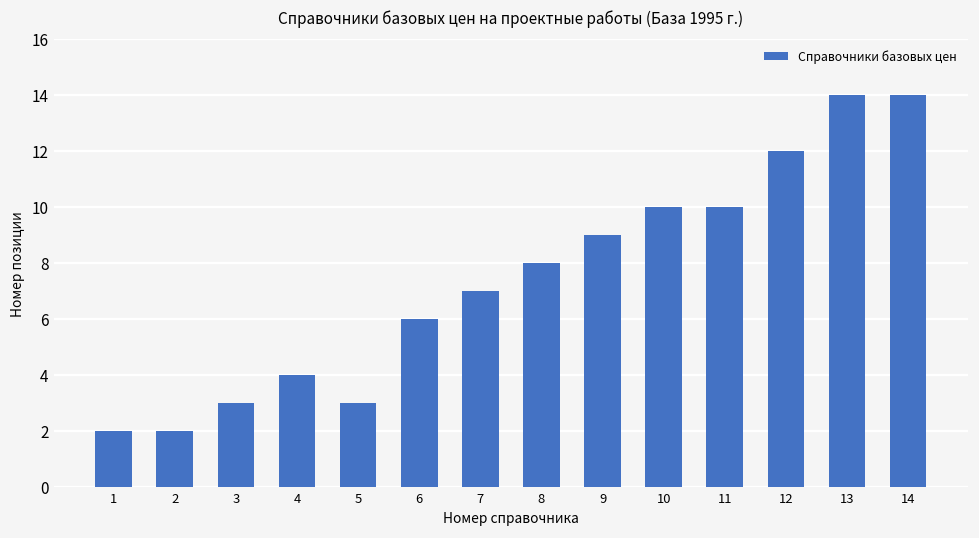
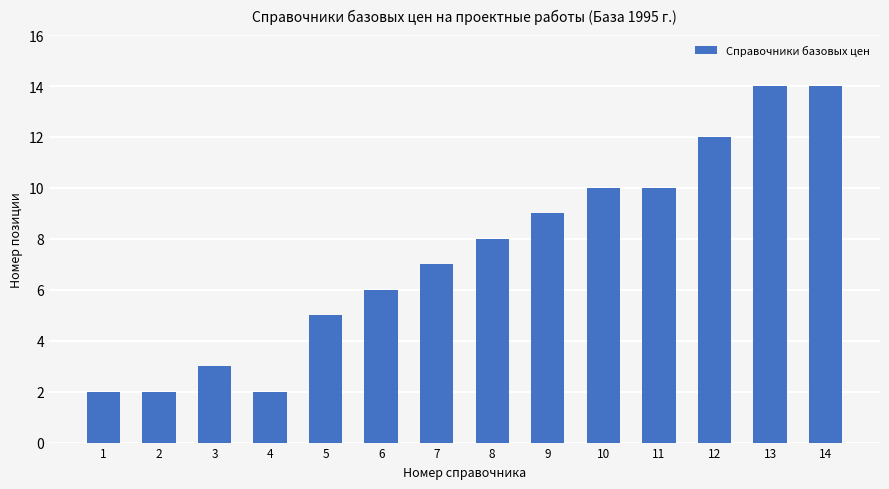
  {
    "1": 2,
    "2": 2,
    "3": 3,
-   "4": 4,
-   "5": 3,
+   "4": 2,
+   "5": 5,
    "6": 6,
    "7": 7,
    "8": 8,
    "9": 9,
    "10": 10,
    "11": 10,
    "12": 12,
    "13": 14,
    "14": 14
  }
